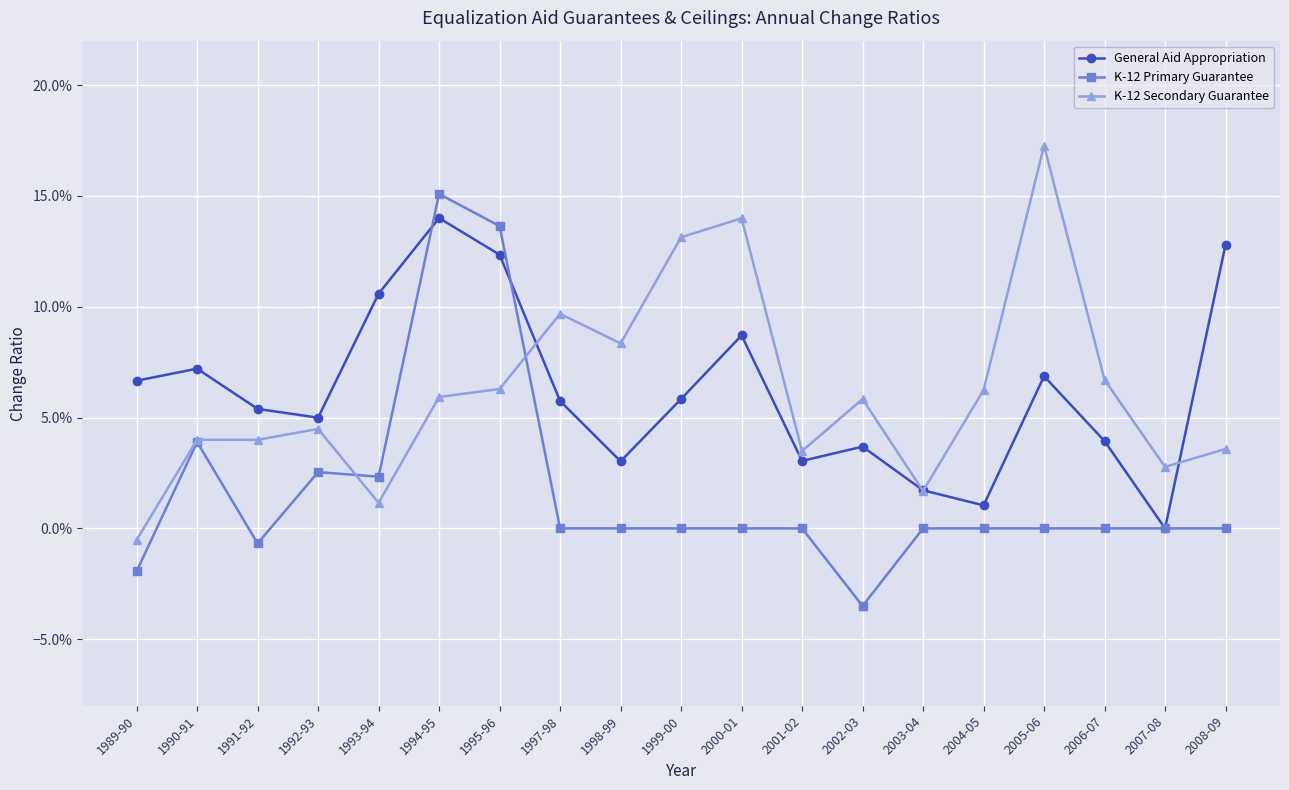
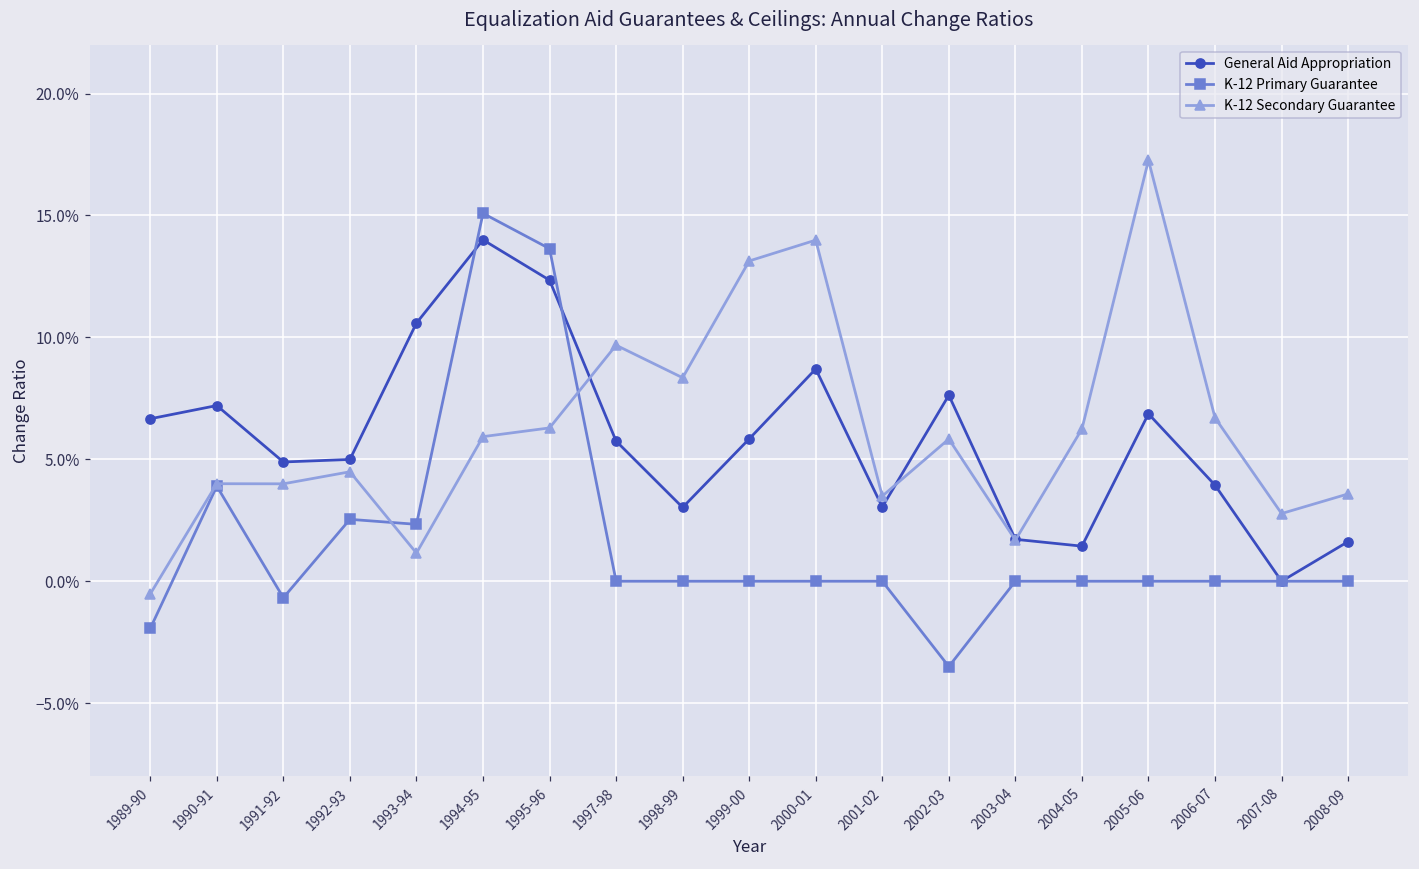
  {
    "General Aid Appropriation": {
      "1989-90": "6.7%",
      "1990-91": "7.2%",
-     "1991-92": "5.4%",
+     "1991-92": "4.9%",
      "1992-93": "5.0%",
      "1993-94": "10.6%",
      "1994-95": "14.0%",
      "1995-96": "12.3%",
      "1997-98": "5.7%",
      "1998-99": "3.0%",
      "1999-00": "5.8%",
      "2000-01": "8.7%",
      "2001-02": "3.0%",
-     "2002-03": "3.7%",
-     "2004-05": "1.0%",
+     "2002-03": "7.6%",
+     "2004-05": "1.4%",
      "2005-06": "6.9%",
      "2006-07": "3.9%",
-     "2008-09": "12.8%"
+     "2008-09": "1.6%"
    }
  }
